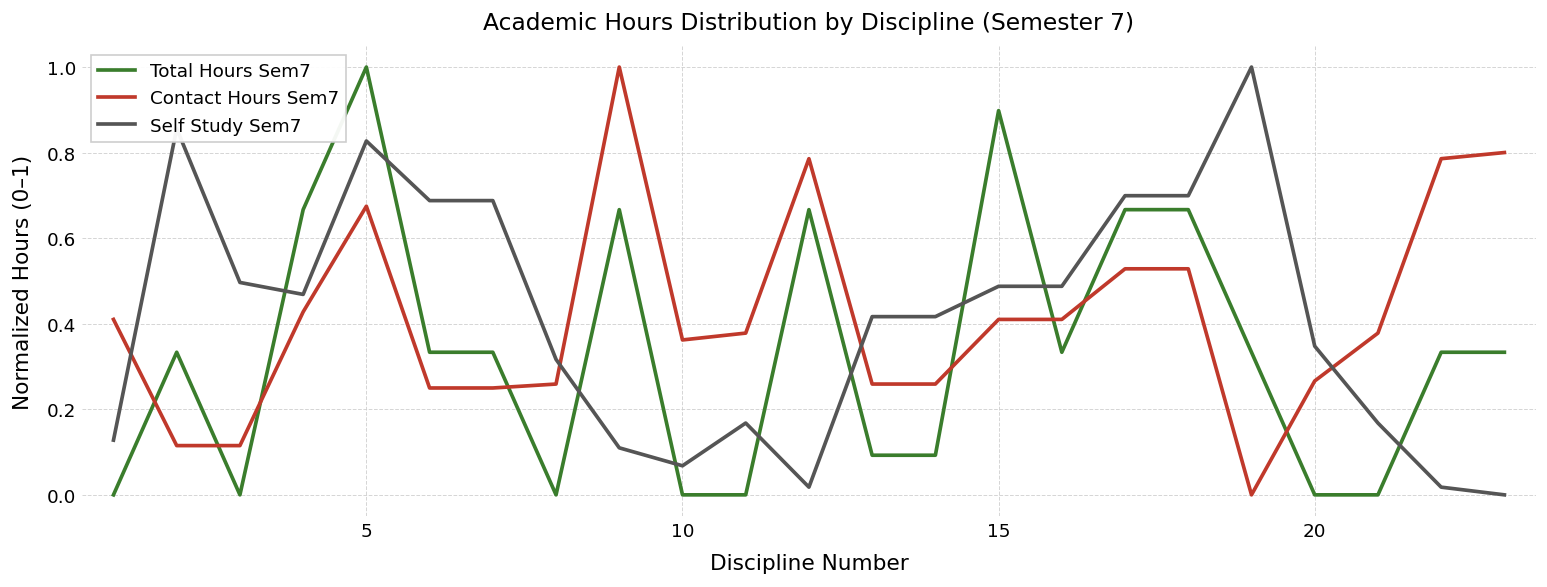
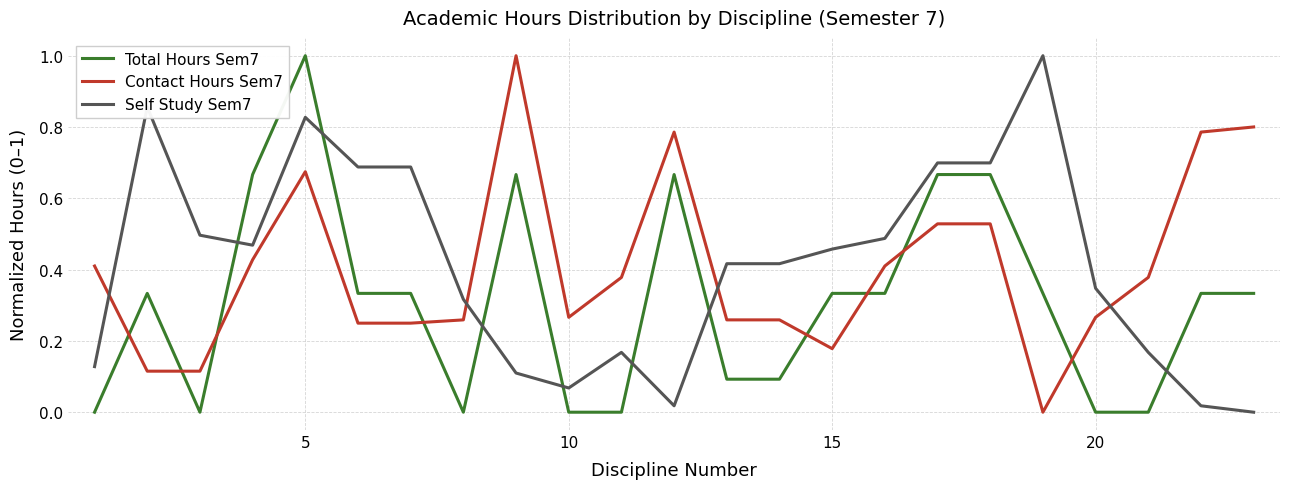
  {
    "Total Hours Sem7": {
      "5": 1.00,
      "10": 0.00,
-     "15": 0.90,
+     "15": 0.33,
      "20": 0.00
    },
    "Contact Hours Sem7": {
      "5": 0.67,
-     "10": 0.36,
-     "15": 0.41,
+     "10": 0.27,
+     "15": 0.18,
      "20": 0.27
    },
    "Self Study Sem7": {
      "5": 0.83,
      "10": 0.07,
-     "15": 0.49,
+     "15": 0.46,
      "20": 0.35
    }
  }
